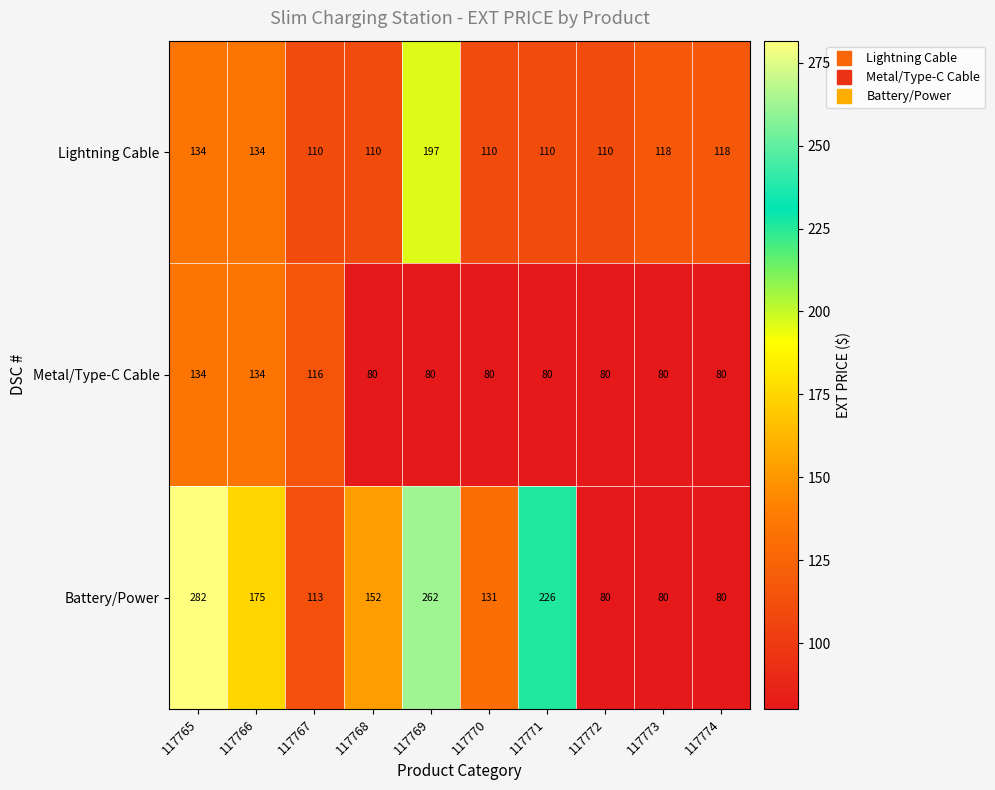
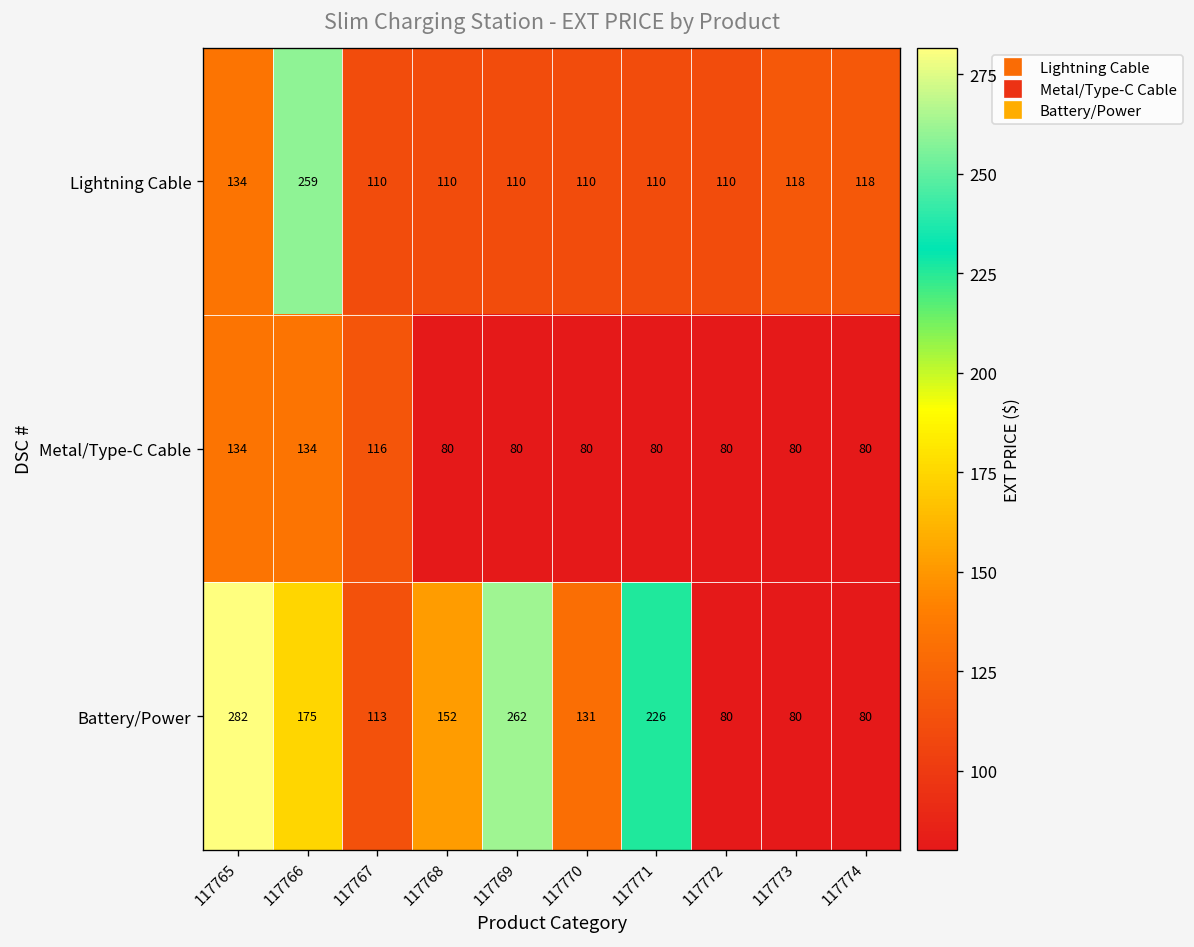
  {
    "Lightning Cable": {
      "117765": 134,
-     "117766": 134,
+     "117766": 259,
      "117767": 110,
      "117768": 110,
-     "117769": 197,
+     "117769": 110,
      "117770": 110,
      "117771": 110,
      "117772": 110,
      "117773": 118,
      "117774": 118
    },
    "Metal/Type-C Cable": {
      "117765": 134,
      "117766": 134,
      "117767": 116,
      "117768": 80,
      "117769": 80,
      "117770": 80,
      "117771": 80,
      "117772": 80,
      "117773": 80,
      "117774": 80
    },
    "Battery/Power": {
      "117765": 282,
      "117766": 175,
      "117767": 113,
      "117768": 152,
      "117769": 262,
      "117770": 131,
      "117771": 226,
      "117772": 80,
      "117773": 80,
      "117774": 80
    }
  }
